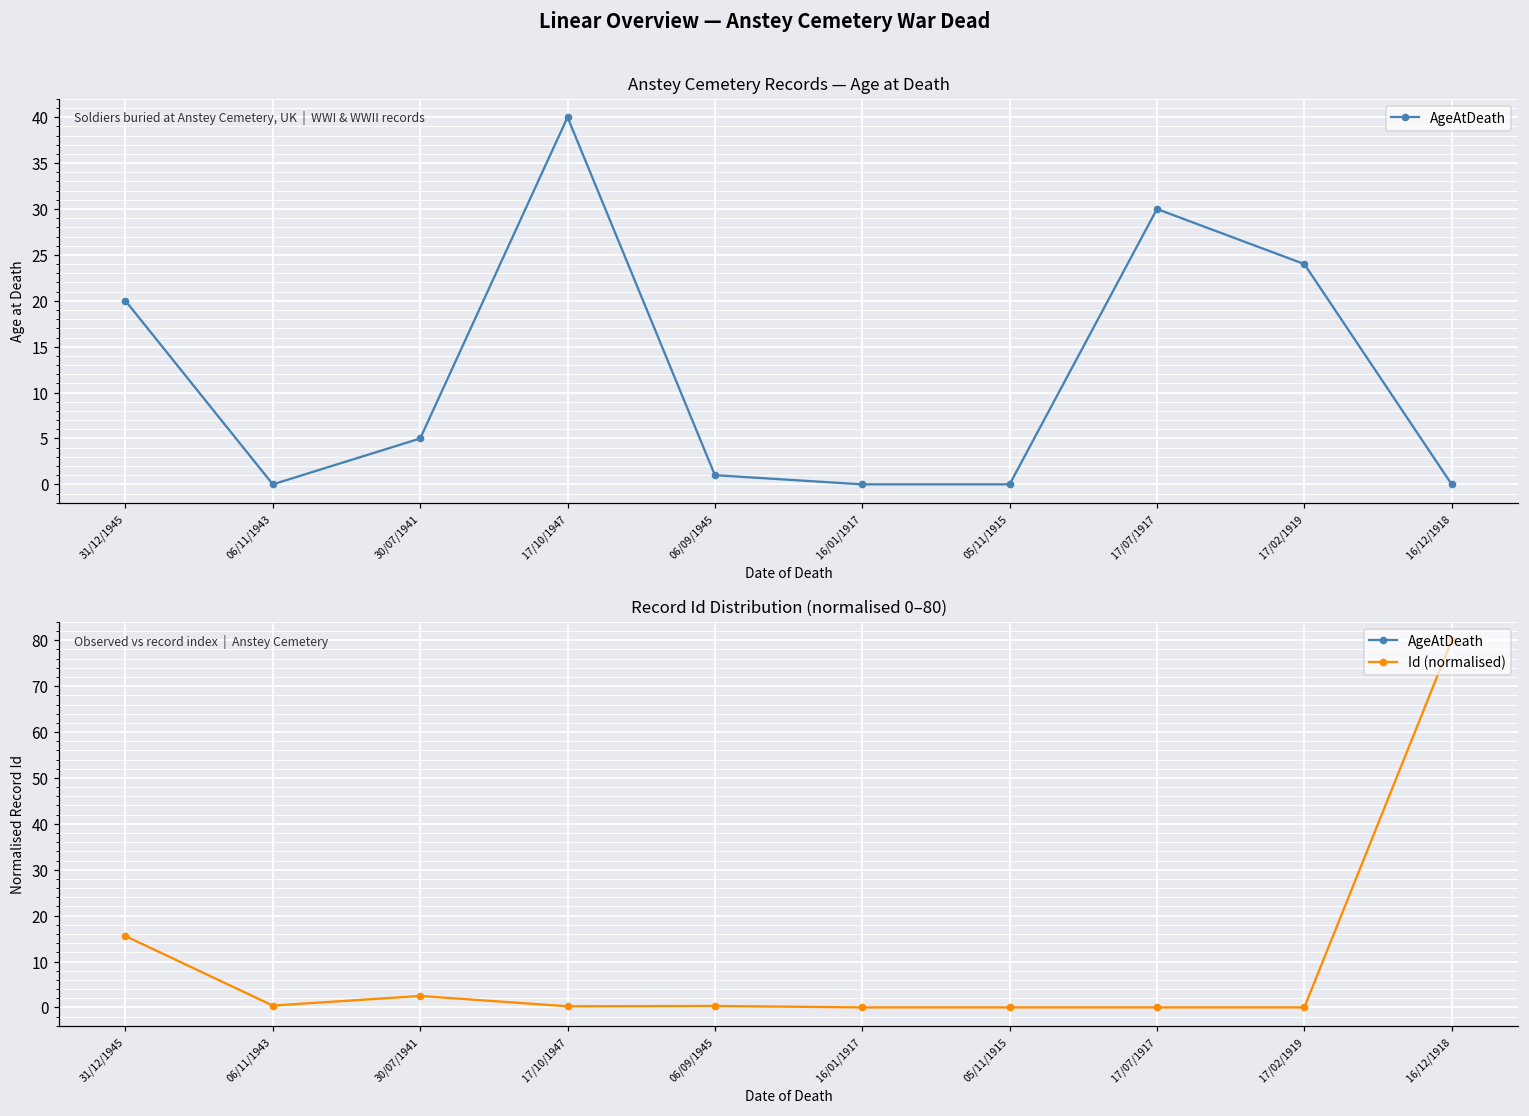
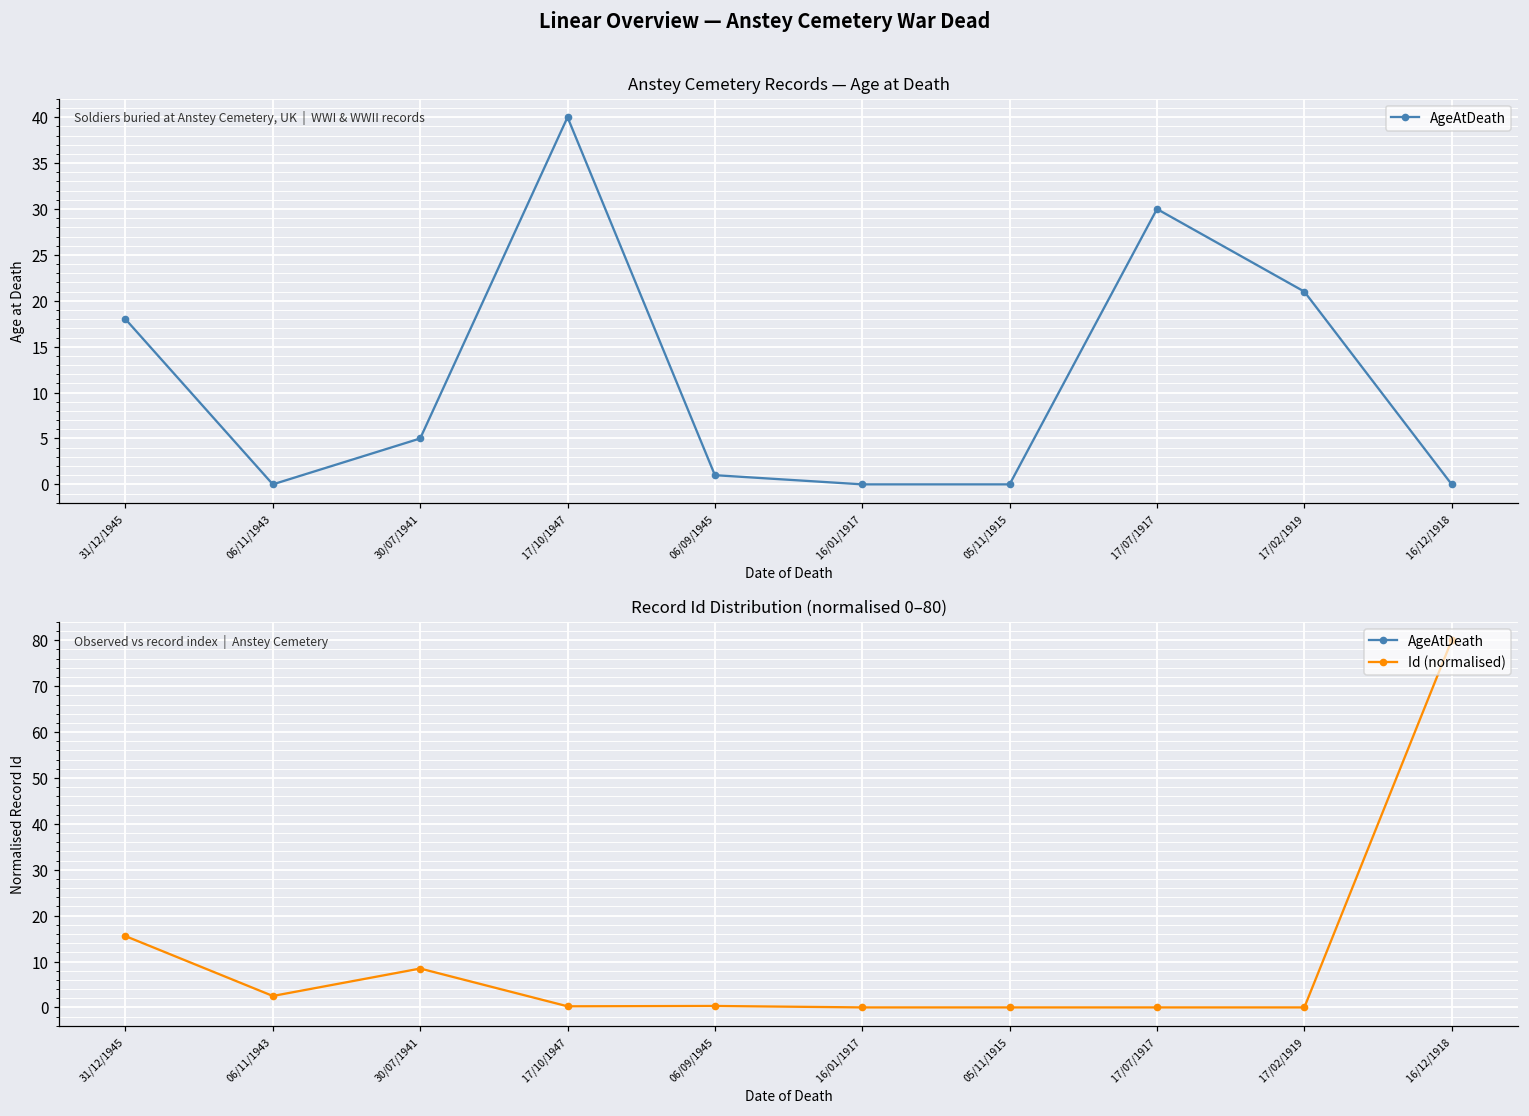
  {
    "Anstey Cemetery Records — Age at Death": {
-     "31/12/1945": 20,
+     "31/12/1945": 18,
      "06/11/1943": 0,
      "30/07/1941": 5,
      "17/10/1947": 40,
      "06/09/1945": 1,
      "16/01/1917": 0,
      "05/11/1915": 0,
      "17/07/1917": 30,
-     "17/02/1919": 24,
+     "17/02/1919": 21,
      "16/12/1918": 0
    },
    "Record Id Distribution (normalised 0–80)": {
      "31/12/1945": 16,
-     "06/11/1943": 0,
-     "30/07/1941": 2,
+     "06/11/1943": 2,
+     "30/07/1941": 8,
      "17/10/1947": 0,
      "06/09/1945": 0,
      "16/01/1917": 0,
      "05/11/1915": 0,
      "17/07/1917": 0,
      "17/02/1919": 0
    }
  }
